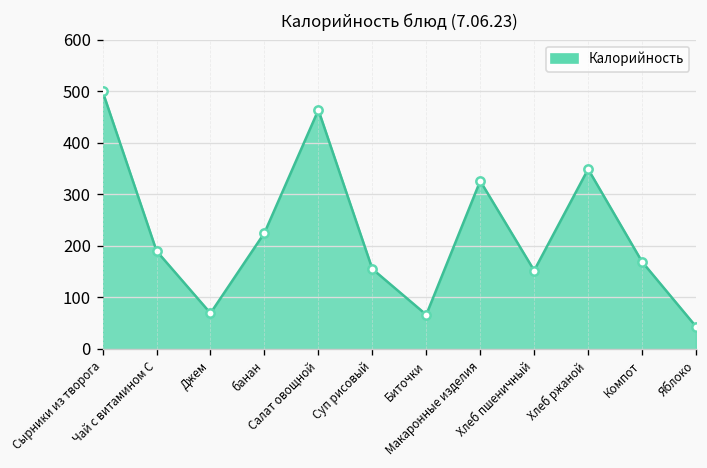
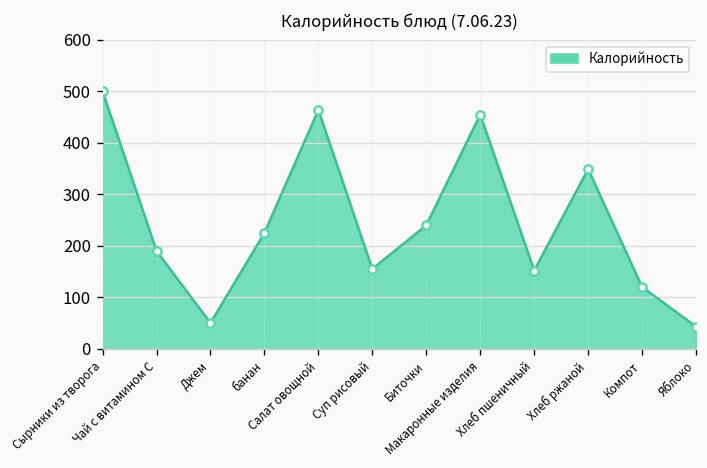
  {
    "Сырники из творога": 500,
    "Чай с витамином С": 190,
-   "Джем": 70,
+   "Джем": 50,
    "банан": 230,
    "Салат овощной": 460,
    "Суп рисовый": 160,
-   "Биточки": 70,
-   "Макаронные изделия": 330,
+   "Биточки": 240,
+   "Макаронные изделия": 460,
    "Хлеб пшеничный": 150,
    "Хлеб ржаной": 350,
-   "Компот": 170,
+   "Компот": 120,
    "Яблоко": 40
  }
